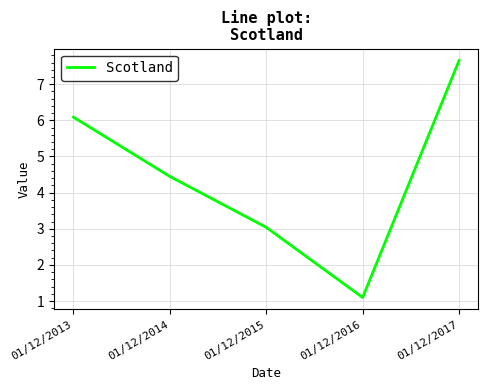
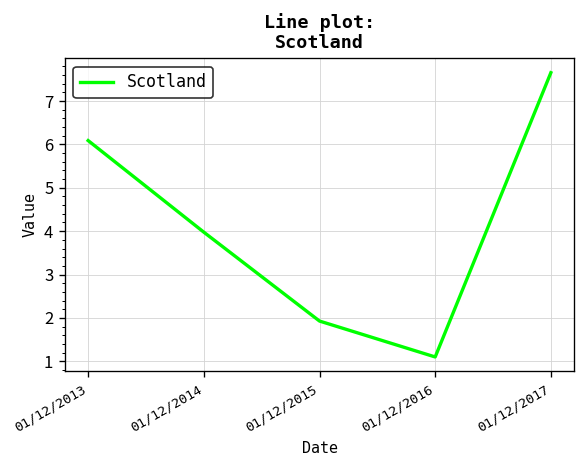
  {
    "01/12/2013": 6.1,
-   "01/12/2014": 4.4,
-   "01/12/2015": 3.0,
+   "01/12/2014": 4.0,
+   "01/12/2015": 1.9,
    "01/12/2016": 1.1,
    "01/12/2017": 7.7
  }
